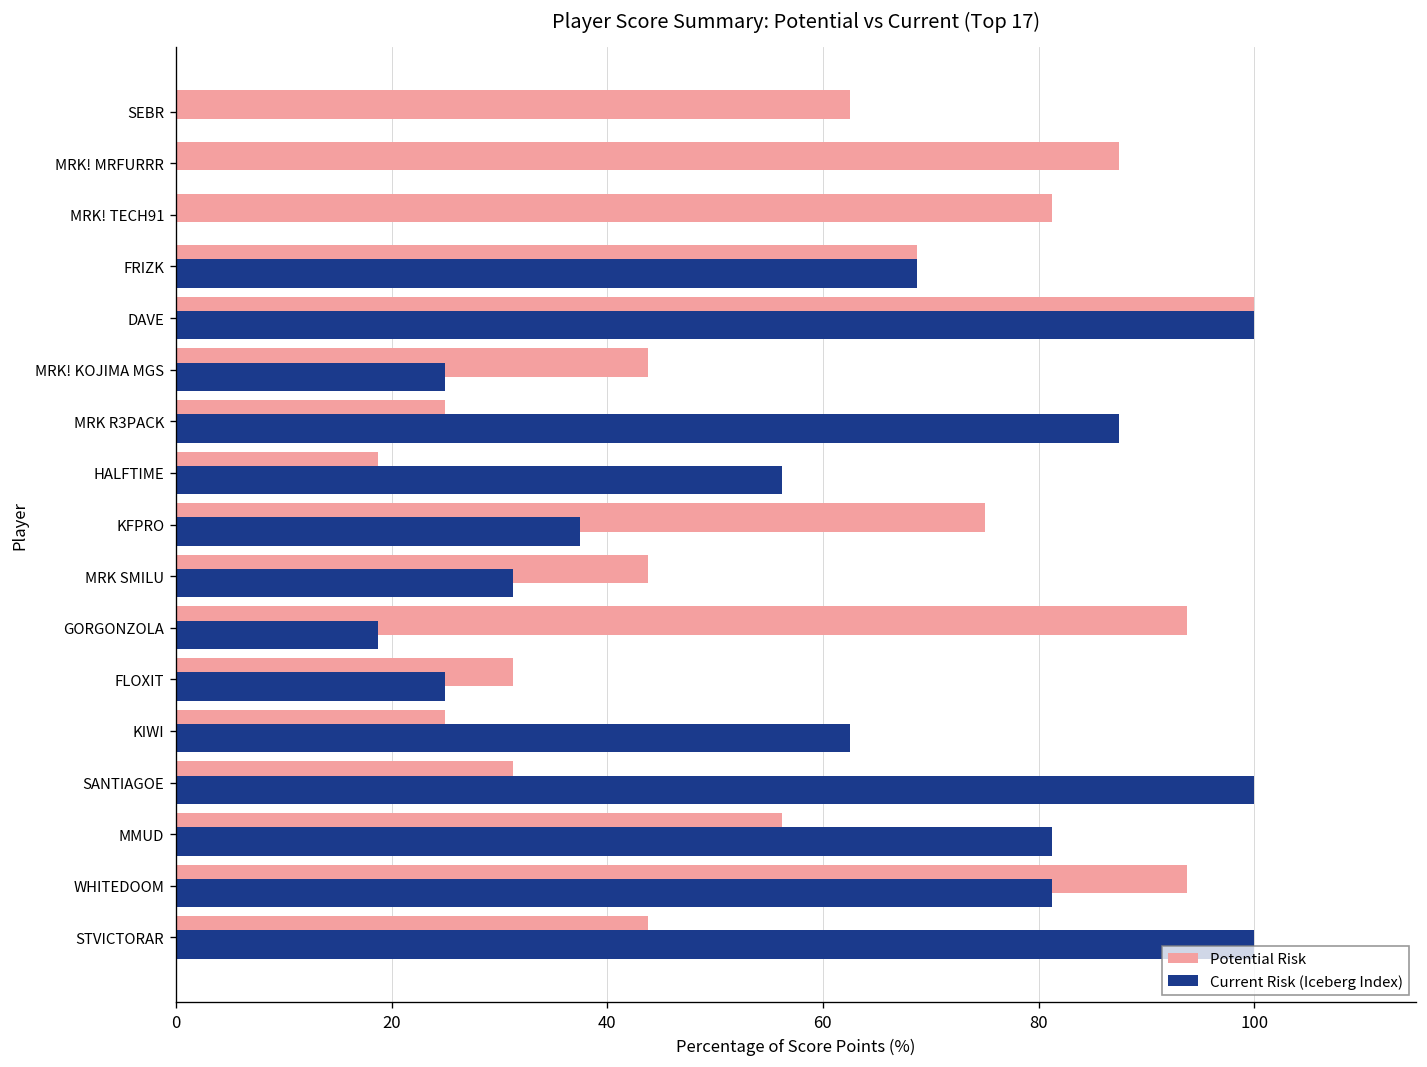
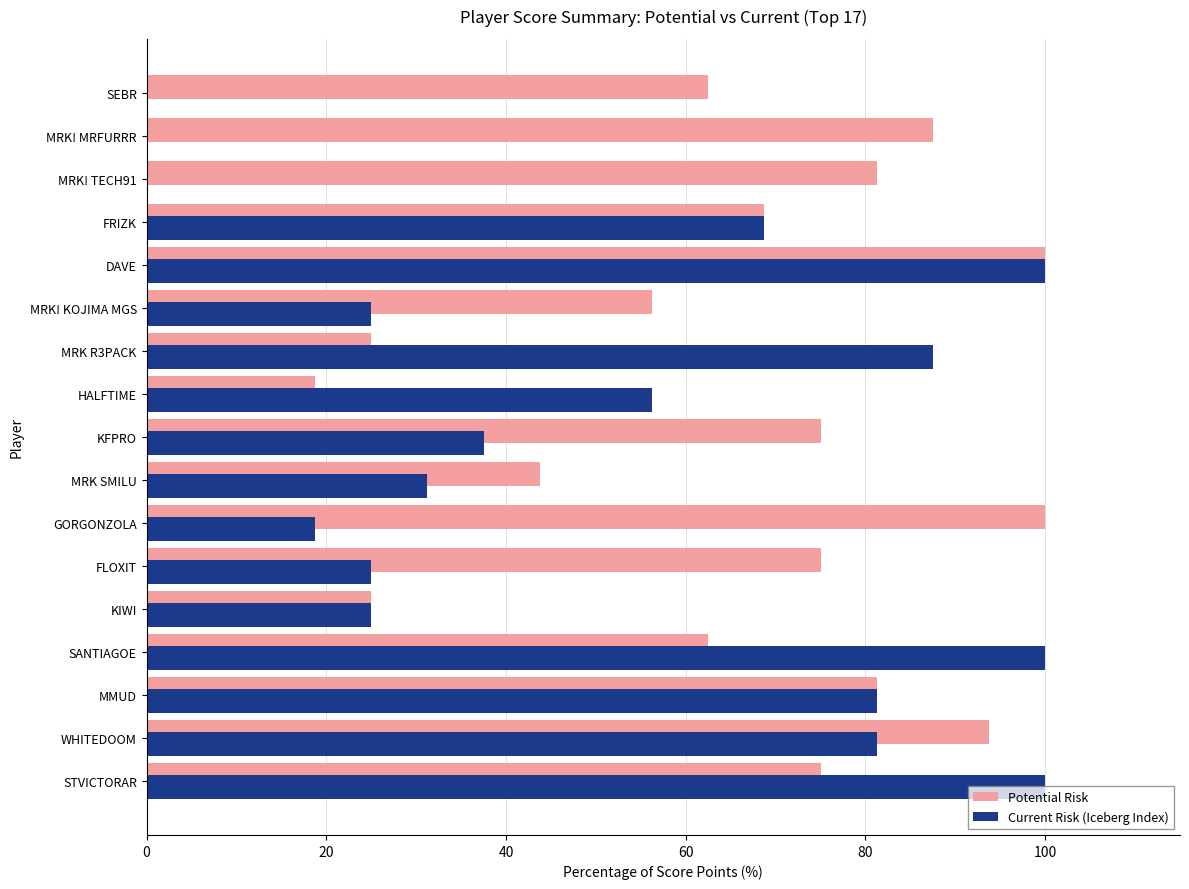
  {
    "Potential Risk": {
      "SEBR": 63,
      "MRK! MRFURRR": 88,
      "MRK! TECH91": 81,
      "FRIZK": 69,
      "DAVE": 100,
-     "MRK! KOJIMA MGS": 44,
+     "MRK! KOJIMA MGS": 56,
      "MRK R3PACK": 25,
      "HALFTIME": 19,
      "KFPRO": 75,
      "MRK SMILU": 44,
-     "GORGONZOLA": 94,
-     "FLOXIT": 31,
+     "GORGONZOLA": 100,
+     "FLOXIT": 75,
      "KIWI": 25,
-     "SANTIAGOE": 31,
-     "MMUD": 56,
+     "SANTIAGOE": 63,
+     "MMUD": 81,
      "WHITEDOOM": 94,
-     "STVICTORAR": 44
+     "STVICTORAR": 75
    },
    "Current Risk (Iceberg Index)": {
      "SEBR": 0,
      "MRK! MRFURRR": 0,
      "MRK! TECH91": 0,
      "FRIZK": 69,
      "DAVE": 100,
      "MRK! KOJIMA MGS": 25,
      "MRK R3PACK": 88,
      "HALFTIME": 56,
      "KFPRO": 38,
      "MRK SMILU": 31,
      "GORGONZOLA": 19,
      "FLOXIT": 25,
-     "KIWI": 63,
+     "KIWI": 25,
      "SANTIAGOE": 100,
      "MMUD": 81,
      "WHITEDOOM": 81
    }
  }
